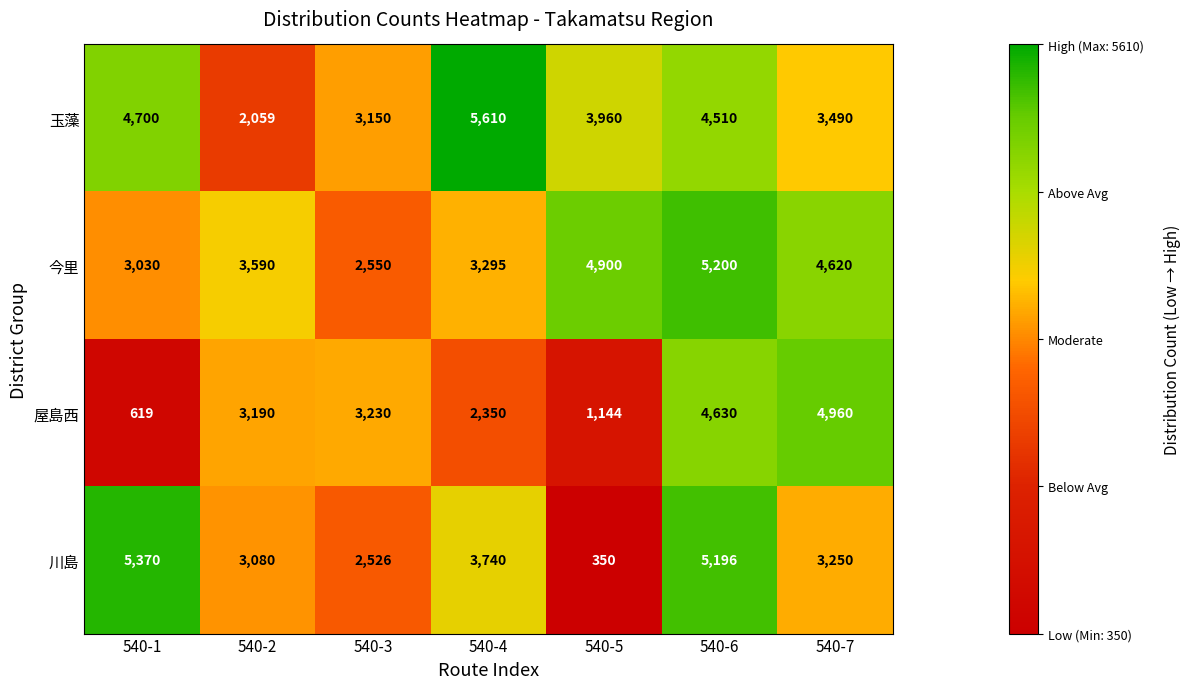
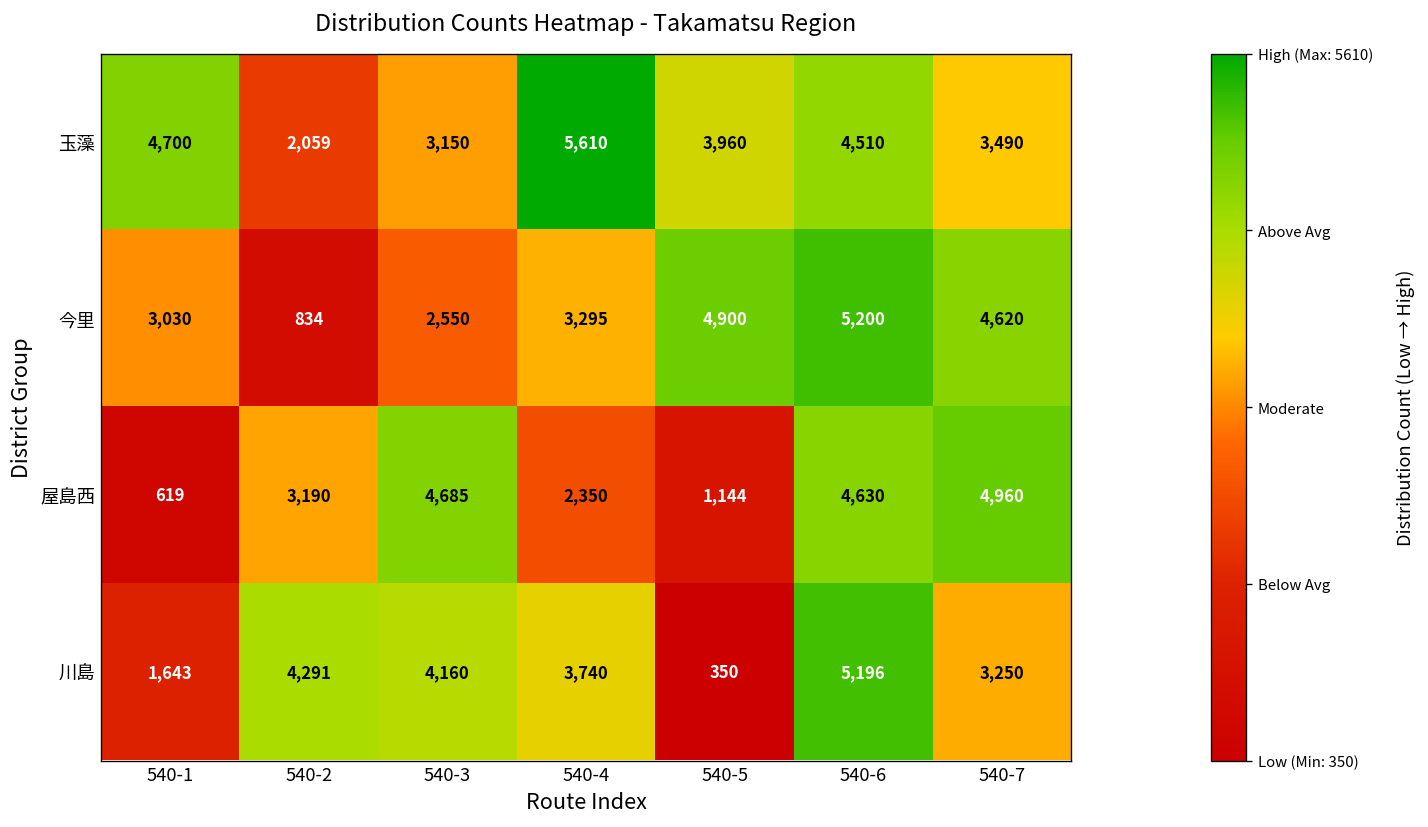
  {
    "玉藻": {
      "540-1": "4,700",
      "540-2": "2,059",
      "540-3": "3,150",
      "540-4": "5,610",
      "540-5": "3,960",
      "540-6": "4,510",
      "540-7": "3,490"
    },
    "今里": {
      "540-1": "3,030",
-     "540-2": "3,590",
+     "540-2": "834",
      "540-3": "2,550",
      "540-4": "3,295",
      "540-5": "4,900",
      "540-6": "5,200",
      "540-7": "4,620"
    },
    "屋島西": {
      "540-1": "619",
      "540-2": "3,190",
-     "540-3": "3,230",
+     "540-3": "4,685",
      "540-4": "2,350",
      "540-5": "1,144",
      "540-6": "4,630",
      "540-7": "4,960"
    },
    "川島": {
-     "540-1": "5,370",
-     "540-2": "3,080",
-     "540-3": "2,526",
+     "540-1": "1,643",
+     "540-2": "4,291",
+     "540-3": "4,160",
      "540-4": "3,740",
      "540-5": "350",
      "540-6": "5,196",
      "540-7": "3,250"
    }
  }
